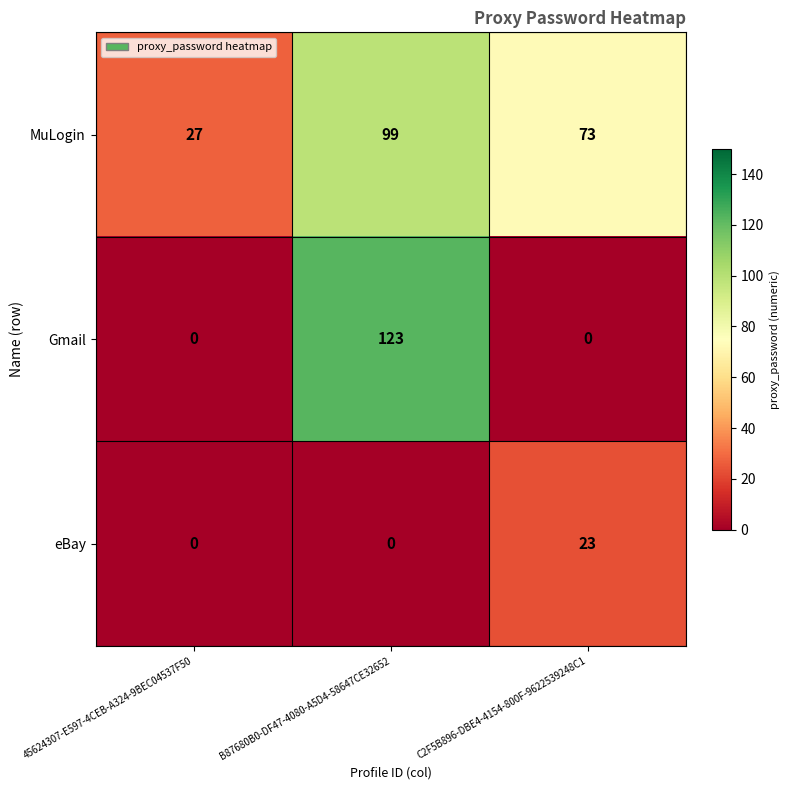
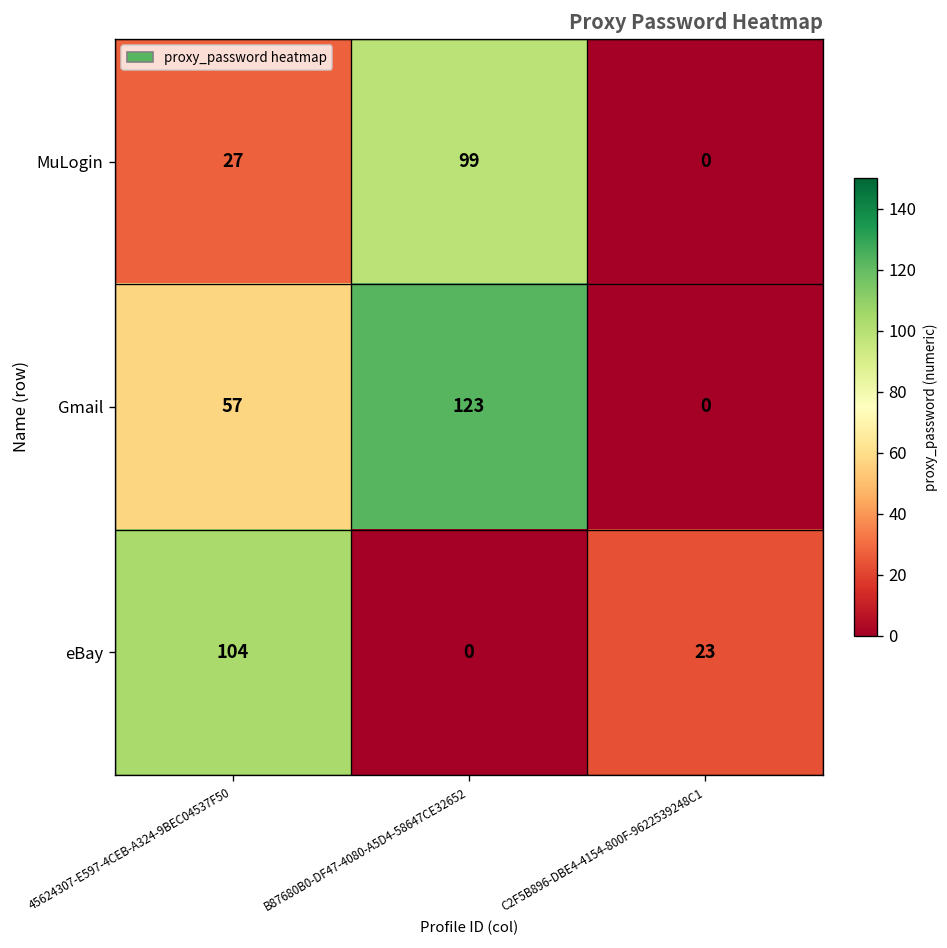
  {
    "MuLogin": {
      "45624307-E597-4CEB-A324-9BEC04537F50": 27,
      "B87680B0-DF47-4080-A5D4-58647CE32652": 99,
-     "C2F5B896-DBE4-4154-800F-9622539248C1": 73
+     "C2F5B896-DBE4-4154-800F-9622539248C1": 0
    },
    "Gmail": {
-     "45624307-E597-4CEB-A324-9BEC04537F50": 0,
+     "45624307-E597-4CEB-A324-9BEC04537F50": 57,
      "B87680B0-DF47-4080-A5D4-58647CE32652": 123,
      "C2F5B896-DBE4-4154-800F-9622539248C1": 0
    },
    "eBay": {
-     "45624307-E597-4CEB-A324-9BEC04537F50": 0,
+     "45624307-E597-4CEB-A324-9BEC04537F50": 104,
      "B87680B0-DF47-4080-A5D4-58647CE32652": 0,
      "C2F5B896-DBE4-4154-800F-9622539248C1": 23
    }
  }
